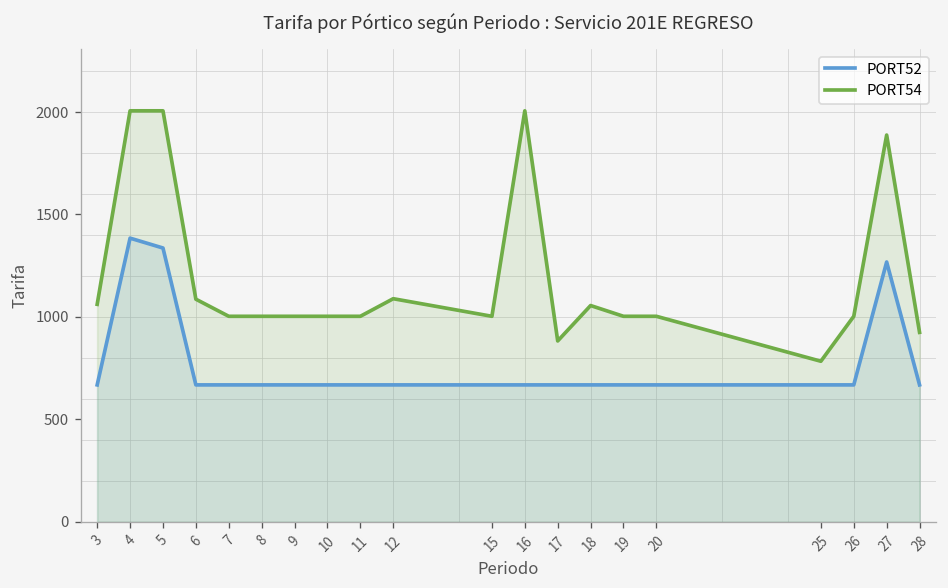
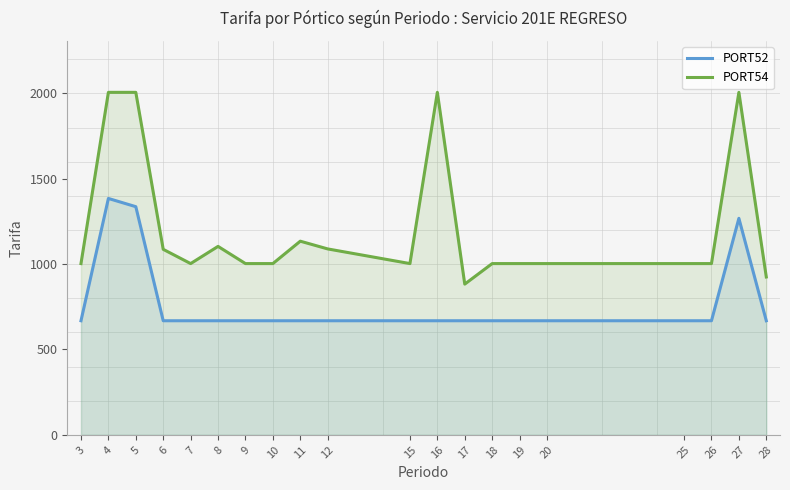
  {
    "PORT52": {
      "3": 670,
      "4": 1380,
      "5": 1340,
      "6": 670,
      "7": 670,
      "8": 670,
      "9": 670,
      "10": 670,
      "11": 670,
      "12": 670,
      "15": 670,
      "16": 670,
      "17": 670,
      "18": 670,
      "19": 670,
      "20": 670,
      "25": 670,
      "26": 670,
      "27": 1270,
      "28": 670
    },
    "PORT54": {
-     "3": 1060,
+     "3": 1000,
      "4": 2010,
      "5": 2010,
      "6": 1090,
      "7": 1000,
-     "8": 1000,
+     "8": 1100,
      "9": 1000,
      "10": 1000,
-     "11": 1000,
+     "11": 1130,
      "12": 1090,
      "15": 1000,
      "16": 2010,
      "17": 880,
-     "18": 1060,
+     "18": 1000,
      "19": 1000,
      "20": 1000,
-     "25": 780,
+     "25": 1000,
      "26": 1000,
-     "27": 1890,
+     "27": 2010,
      "28": 920
    }
  }
